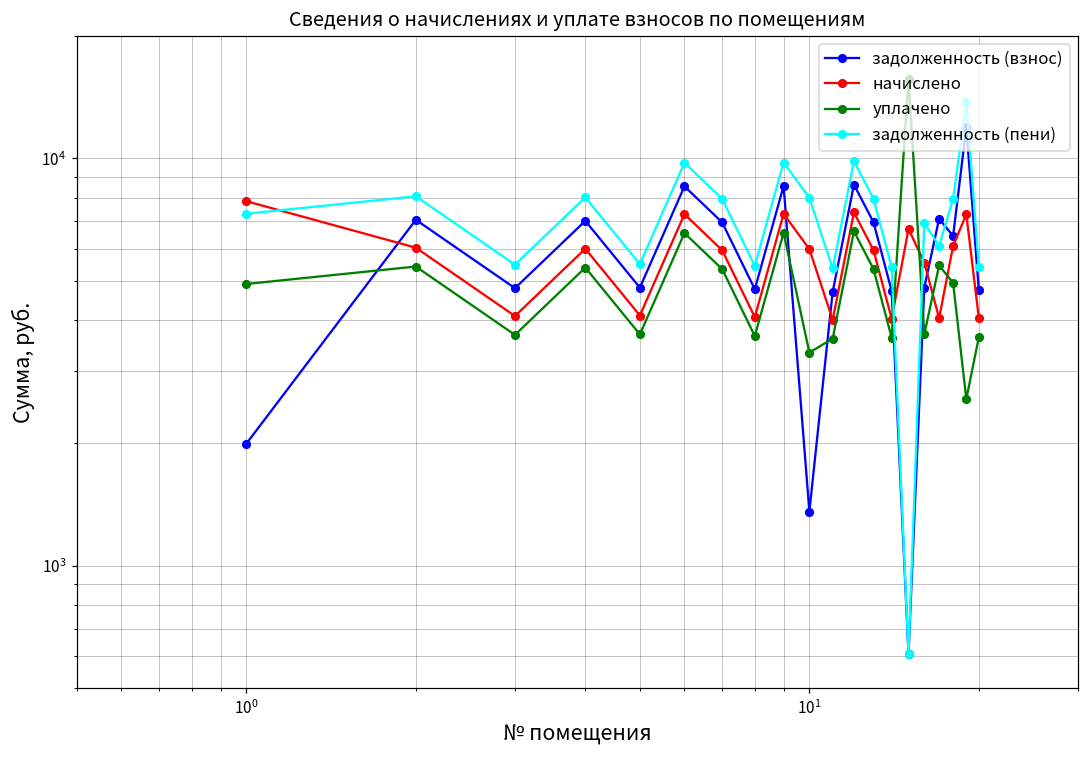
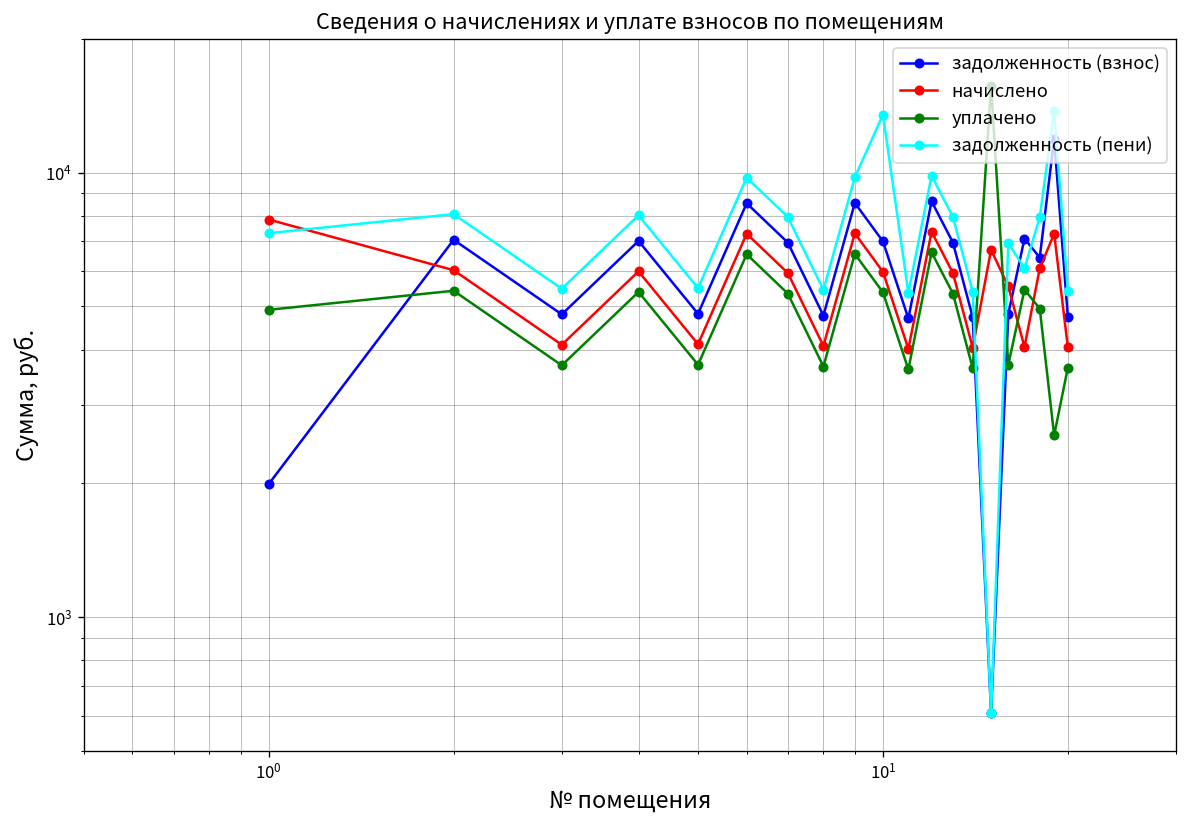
  {
    "задолженность (взнос)": {
      "10^0": 2000,
-     "10^1": 1360
+     "10^1": 7000
    },
    "начислено": {
      "10^0": 7800,
      "10^1": 6000
    },
    "уплачено": {
      "10^0": 4900,
-     "10^1": 3300
+     "10^1": 5400
    },
    "задолженность (пени)": {
      "10^0": 7300,
-     "10^1": 8000
+     "10^1": 13500
    }
  }
